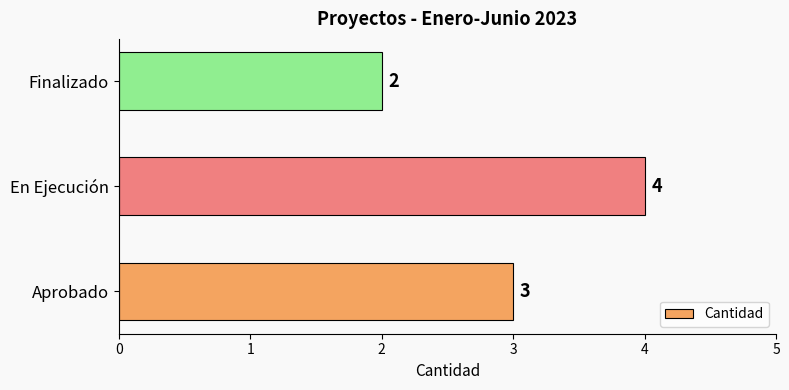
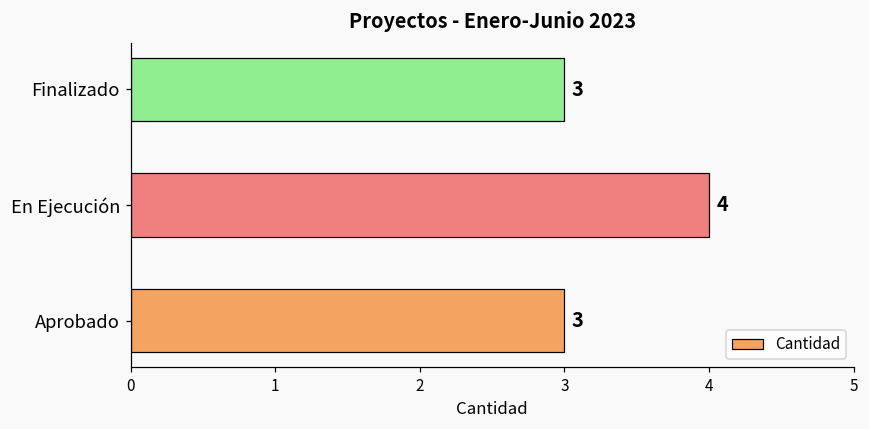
  {
-   "Finalizado": 2,
+   "Finalizado": 3,
    "En Ejecución": 4,
    "Aprobado": 3
  }
